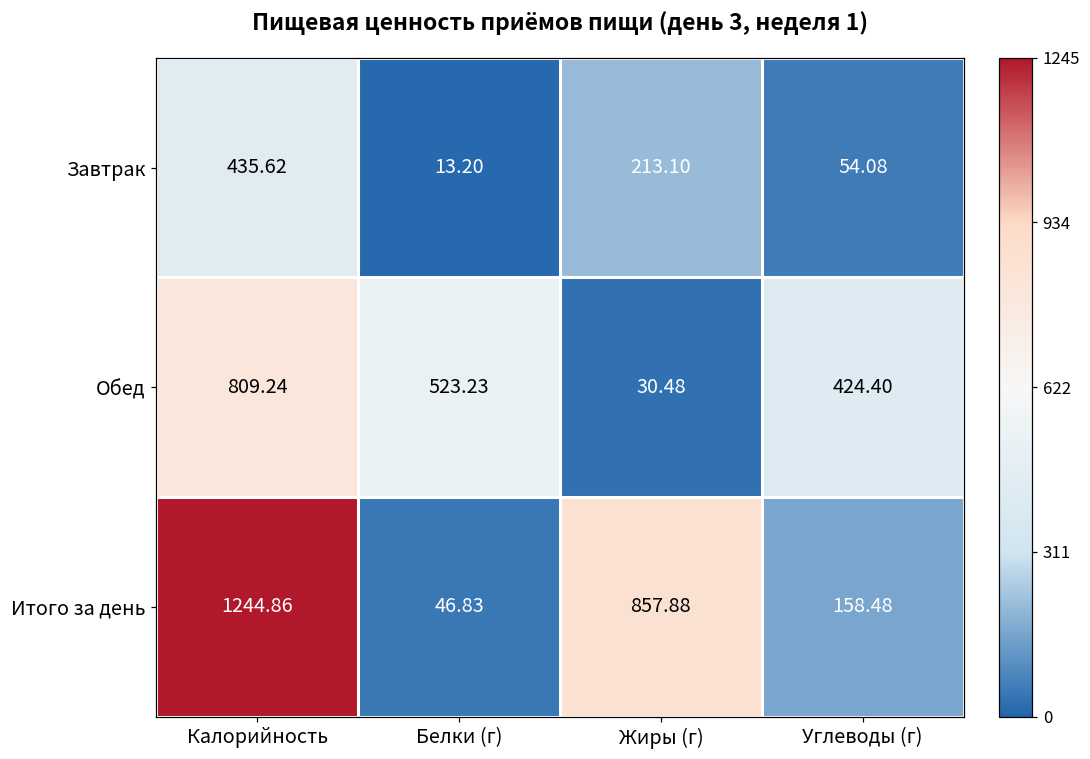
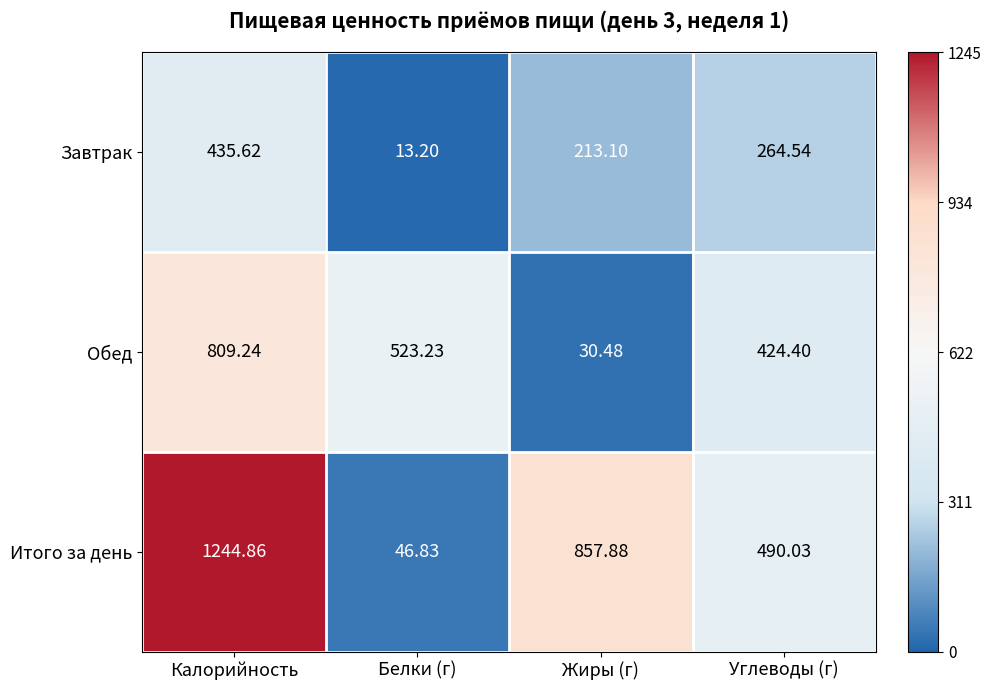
  {
    "Завтрак": {
      "Калорийность": 435.62,
      "Белки (г)": 13.20,
      "Жиры (г)": 213.10,
-     "Углеводы (г)": 54.08
+     "Углеводы (г)": 264.54
    },
    "Обед": {
      "Калорийность": 809.24,
      "Белки (г)": 523.23,
      "Жиры (г)": 30.48,
      "Углеводы (г)": 424.40
    },
    "Итого за день": {
      "Калорийность": 1244.86,
      "Белки (г)": 46.83,
      "Жиры (г)": 857.88,
-     "Углеводы (г)": 158.48
+     "Углеводы (г)": 490.03
    }
  }
